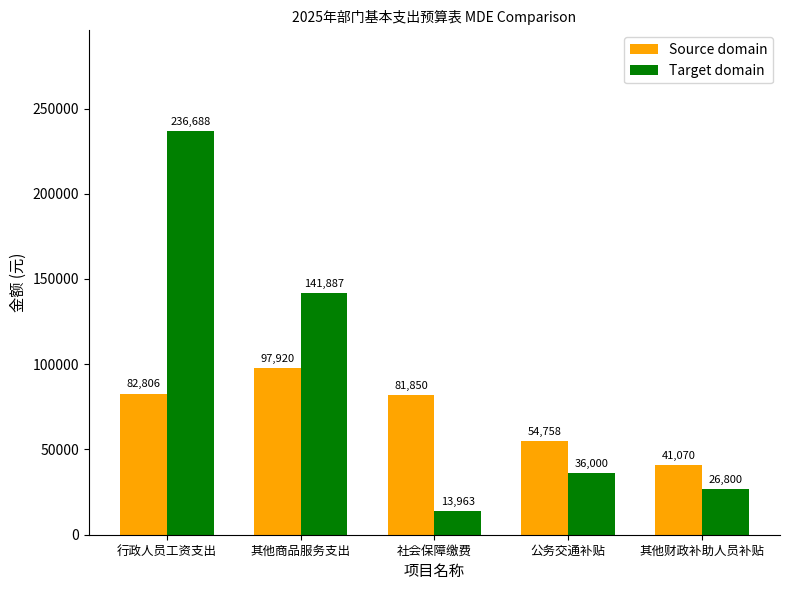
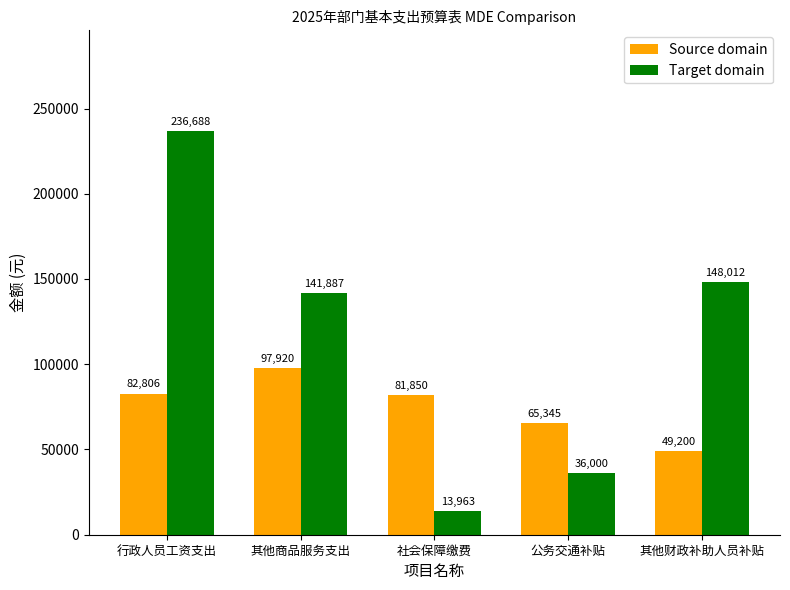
  {
    "Source domain": {
      "行政人员工资支出": "82,806",
      "其他商品服务支出": "97,920",
      "社会保障缴费": "81,850",
-     "公务交通补贴": "54,758",
-     "其他财政补助人员补贴": "41,070"
+     "公务交通补贴": "65,345",
+     "其他财政补助人员补贴": "49,200"
    },
    "Target domain": {
      "行政人员工资支出": "236,688",
      "其他商品服务支出": "141,887",
      "社会保障缴费": "13,963",
      "公务交通补贴": "36,000",
-     "其他财政补助人员补贴": "26,800"
+     "其他财政补助人员补贴": "148,012"
    }
  }
